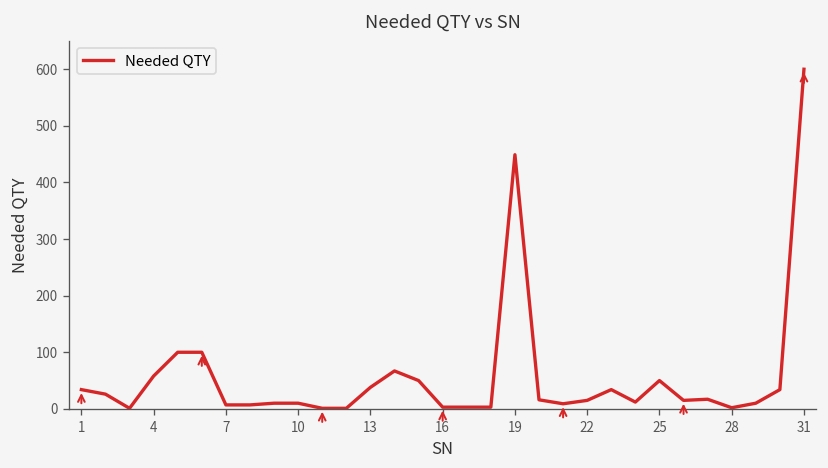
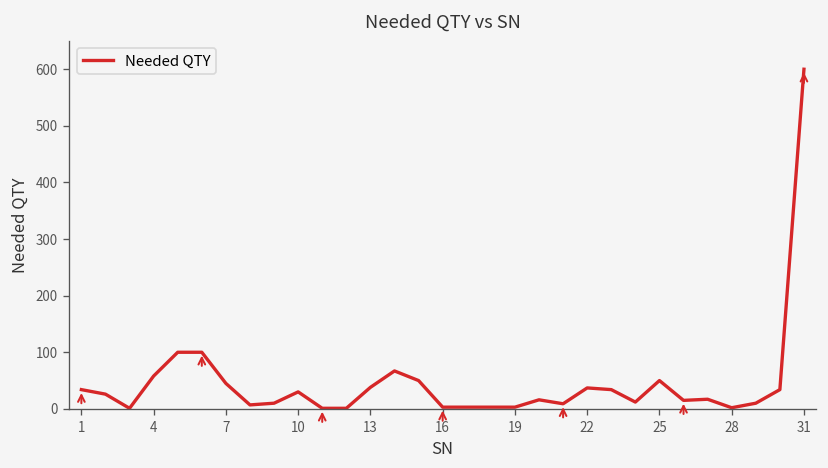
  {
    "1": 30,
    "4": 60,
-   "7": 10,
-   "10": 10,
+   "7": 50,
+   "10": 30,
    "13": 40,
    "16": 0,
-   "19": 450,
-   "22": 20,
+   "19": 0,
+   "22": 40,
    "25": 50,
    "28": 0,
    "31": 600
  }
